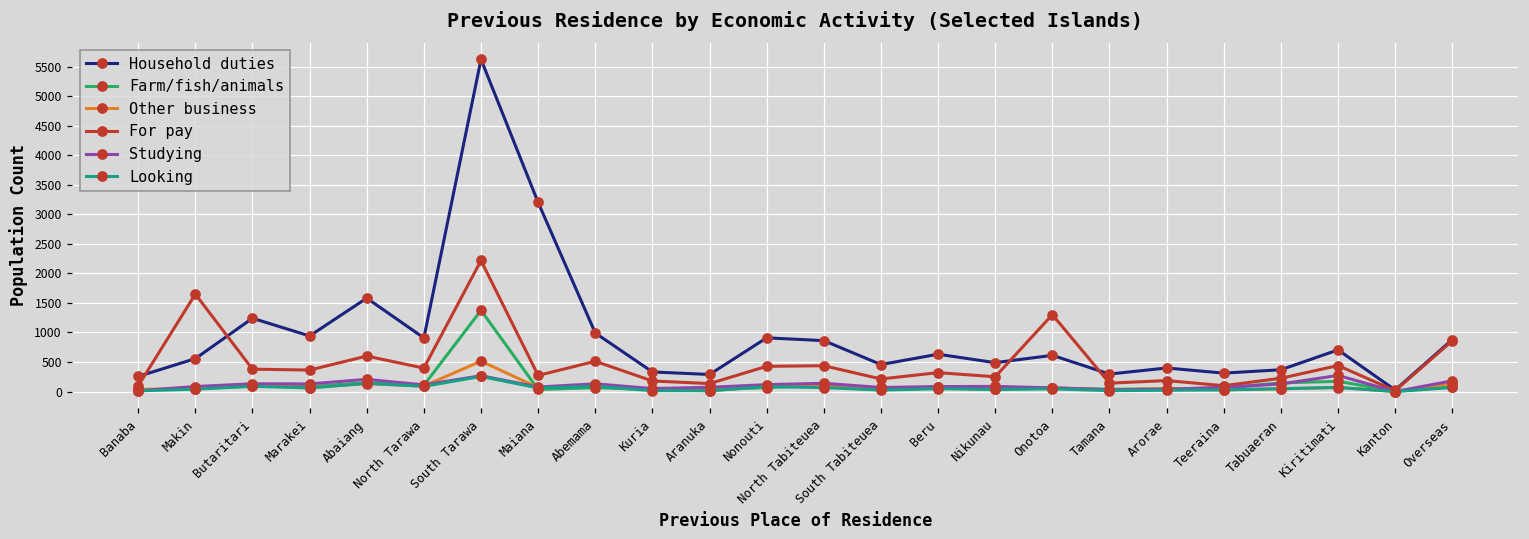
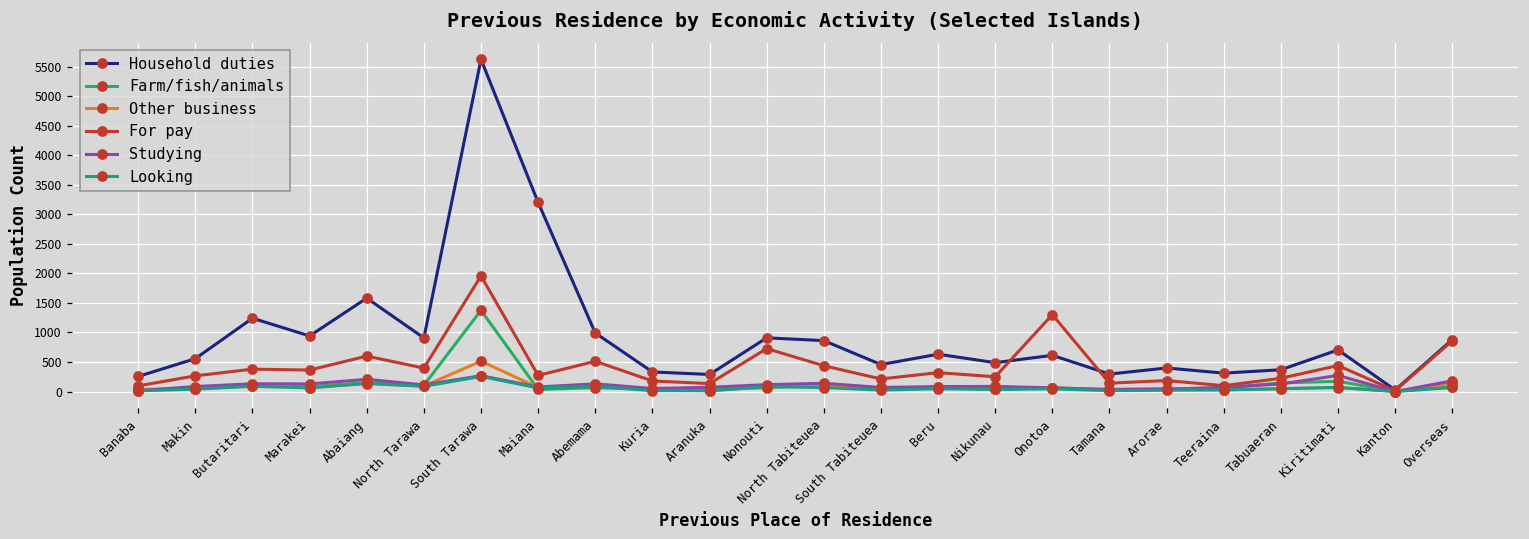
  {
    "Household duties": {
      "Banaba": 300,
      "Makin": 600,
      "Butaritari": 1200,
      "Marakei": 900,
      "Abaiang": 1600,
      "North Tarawa": 900,
      "South Tarawa": 5600,
      "Maiana": 3200,
      "Abemama": 1000,
      "Kuria": 300,
      "Aranuka": 300,
      "Nonouti": 900,
      "North Tabiteuea": 900,
      "South Tabiteuea": 500,
      "Beru": 600,
      "Nikunau": 500,
      "Onotoa": 600,
      "Tamana": 300,
      "Arorae": 400,
      "Teeraina": 300,
      "Tabuaeran": 400,
      "Kiritimati": 700
    },
    "Other business": {
      "South Tarawa": 500
    },
    "For pay": {
      "Banaba": 100,
-     "Makin": 1600,
+     "Makin": 300,
      "Butaritari": 400,
      "Marakei": 400,
      "Abaiang": 600,
      "North Tarawa": 400,
-     "South Tarawa": 2200,
+     "South Tarawa": 2000,
      "Maiana": 300,
      "Abemama": 500,
      "Kuria": 200,
      "Aranuka": 100,
-     "Nonouti": 400,
+     "Nonouti": 700,
      "North Tabiteuea": 400,
      "South Tabiteuea": 200,
      "Beru": 300,
      "Nikunau": 300,
      "Onotoa": 1300,
      "Tamana": 100,
      "Arorae": 200,
      "Tabuaeran": 200,
      "Kiritimati": 400
    },
    "Studying": {
      "Abaiang": 200,
      "Kiritimati": 300
    }
  }
